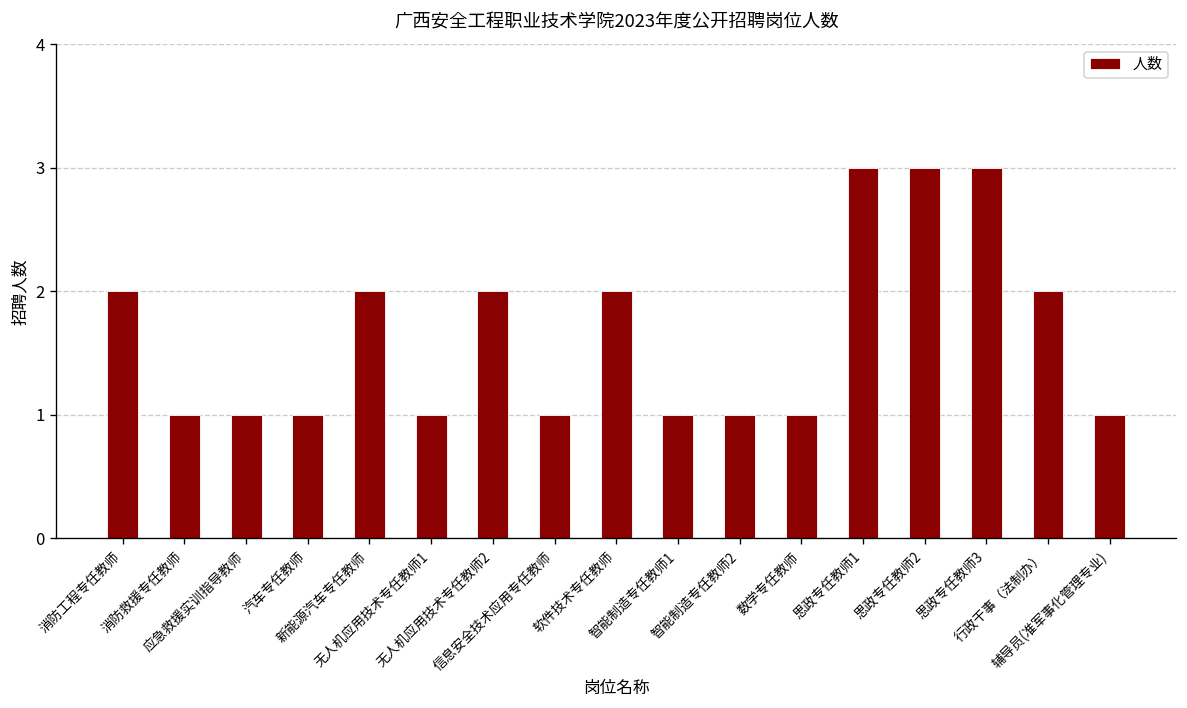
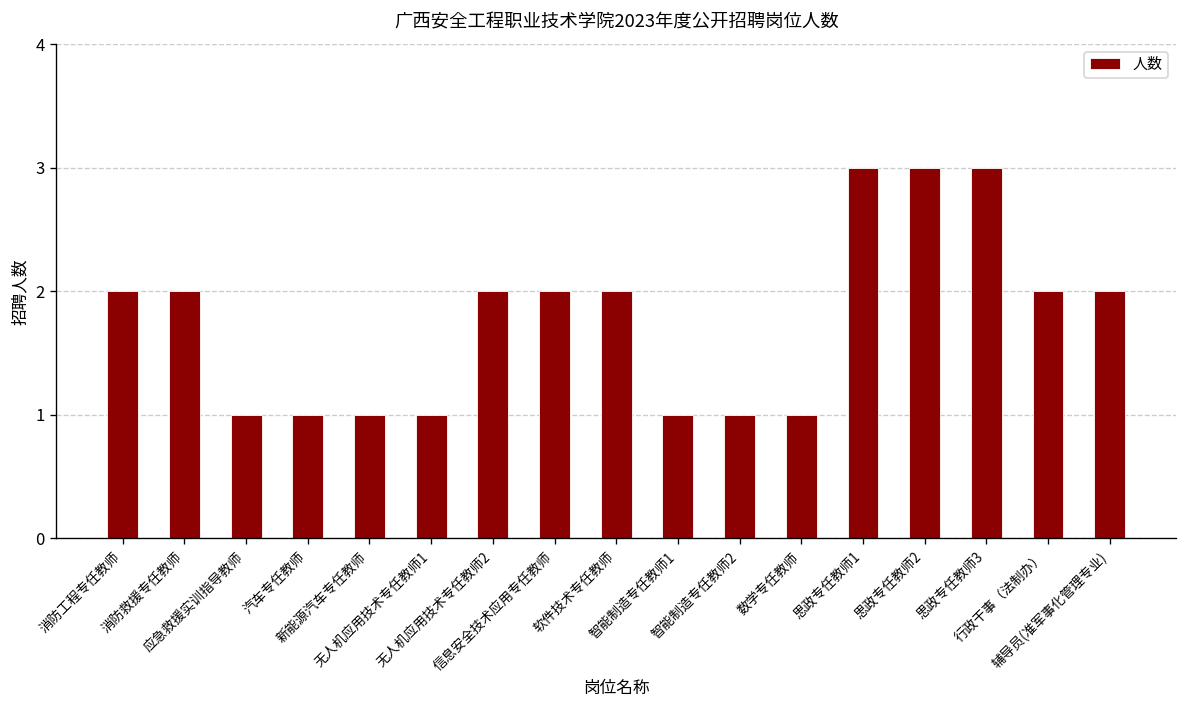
  {
    "消防工程专任教师": 2,
-   "消防救援专任教师": 1,
+   "消防救援专任教师": 2,
    "应急救援实训指导教师": 1,
    "汽车专任教师": 1,
-   "新能源汽车专任教师": 2,
+   "新能源汽车专任教师": 1,
    "无人机应用技术专任教师1": 1,
    "无人机应用技术专任教师2": 2,
-   "信息安全技术应用专任教师": 1,
+   "信息安全技术应用专任教师": 2,
    "软件技术专任教师": 2,
    "智能制造专任教师1": 1,
    "智能制造专任教师2": 1,
    "数学专任教师": 1,
    "思政专任教师1": 3,
    "思政专任教师2": 3,
    "思政专任教师3": 3,
    "行政干事（法制办）": 2,
-   "辅导员(准军事化管理专业)": 1
+   "辅导员(准军事化管理专业)": 2
  }
